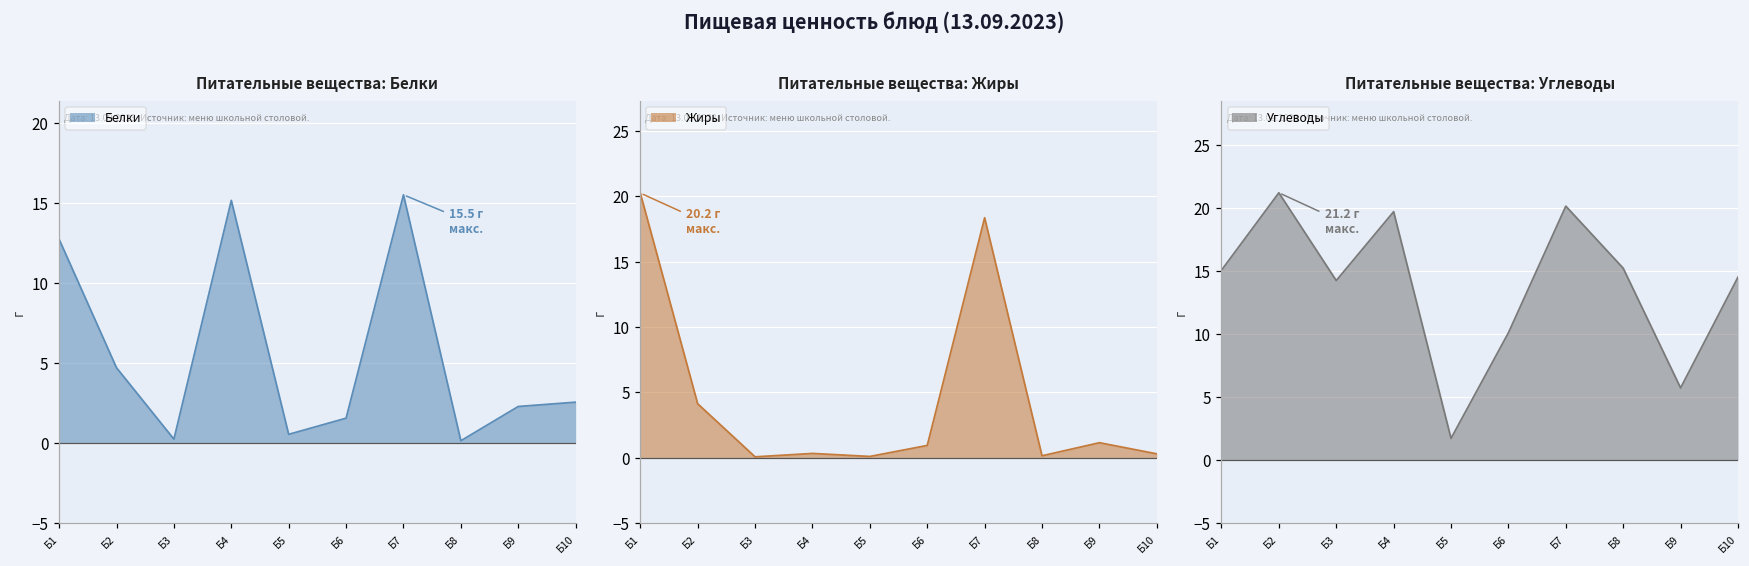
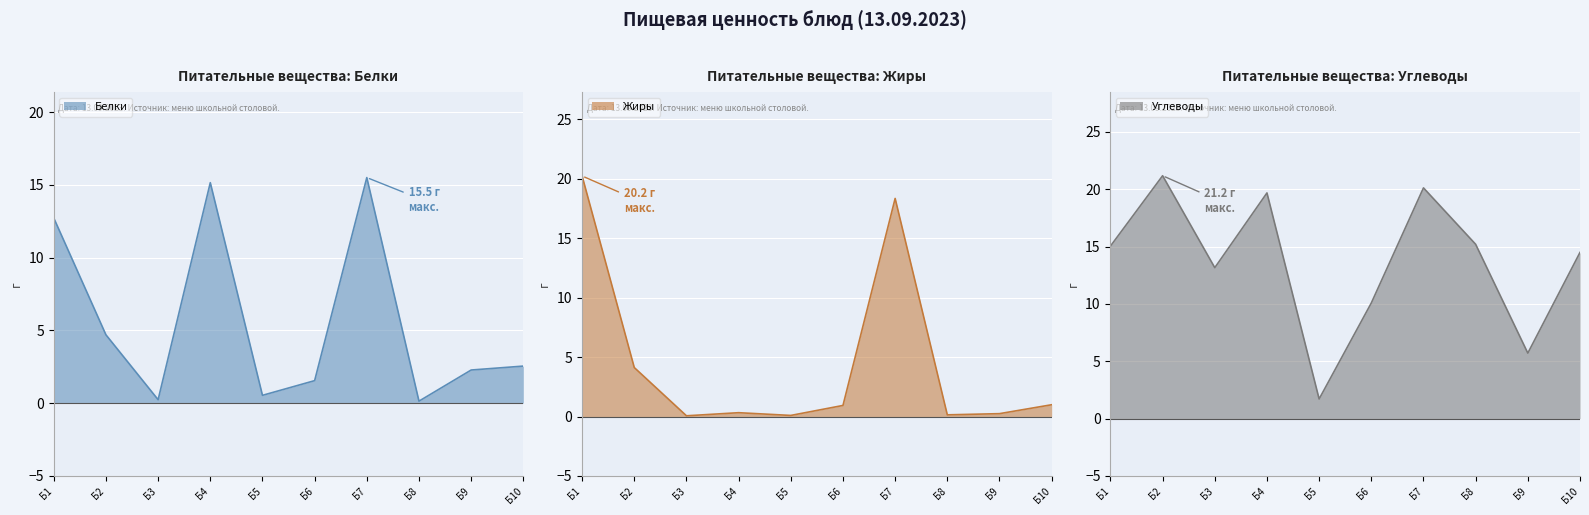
  {
    "Питательные вещества: Белки": {
      "Б7": 15.5
    },
    "Питательные вещества: Жиры": {
      "Б2": 4.1,
      "Б3": 0.1,
      "Б4": 0.3,
      "Б5": 0.1,
      "Б6": 0.9,
      "Б7": 18.4,
      "Б8": 0.1,
-     "Б9": 1.1,
-     "Б10": 0.3
+     "Б9": 0.2,
+     "Б10": 1.0
    },
    "Питательные вещества: Углеводы": {
      "Б1": 15.0,
-     "Б3": 14.2,
+     "Б3": 13.2,
      "Б4": 19.7,
      "Б5": 1.7,
      "Б6": 10.1,
      "Б7": 20.1,
      "Б8": 15.2,
      "Б9": 5.7,
      "Б10": 14.5
    }
  }
